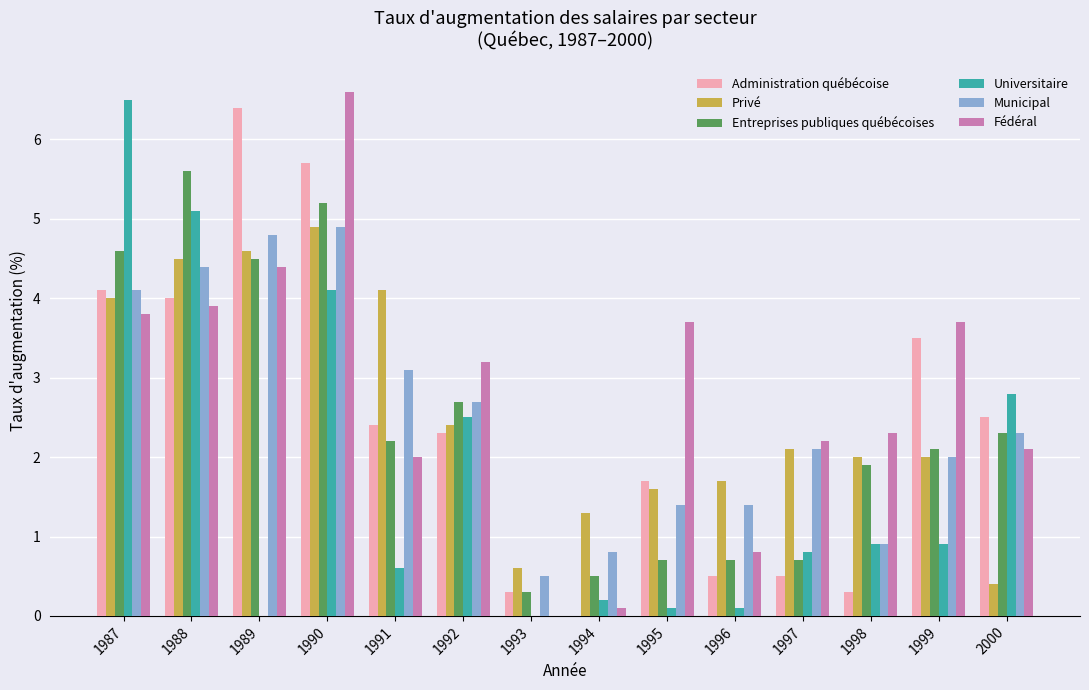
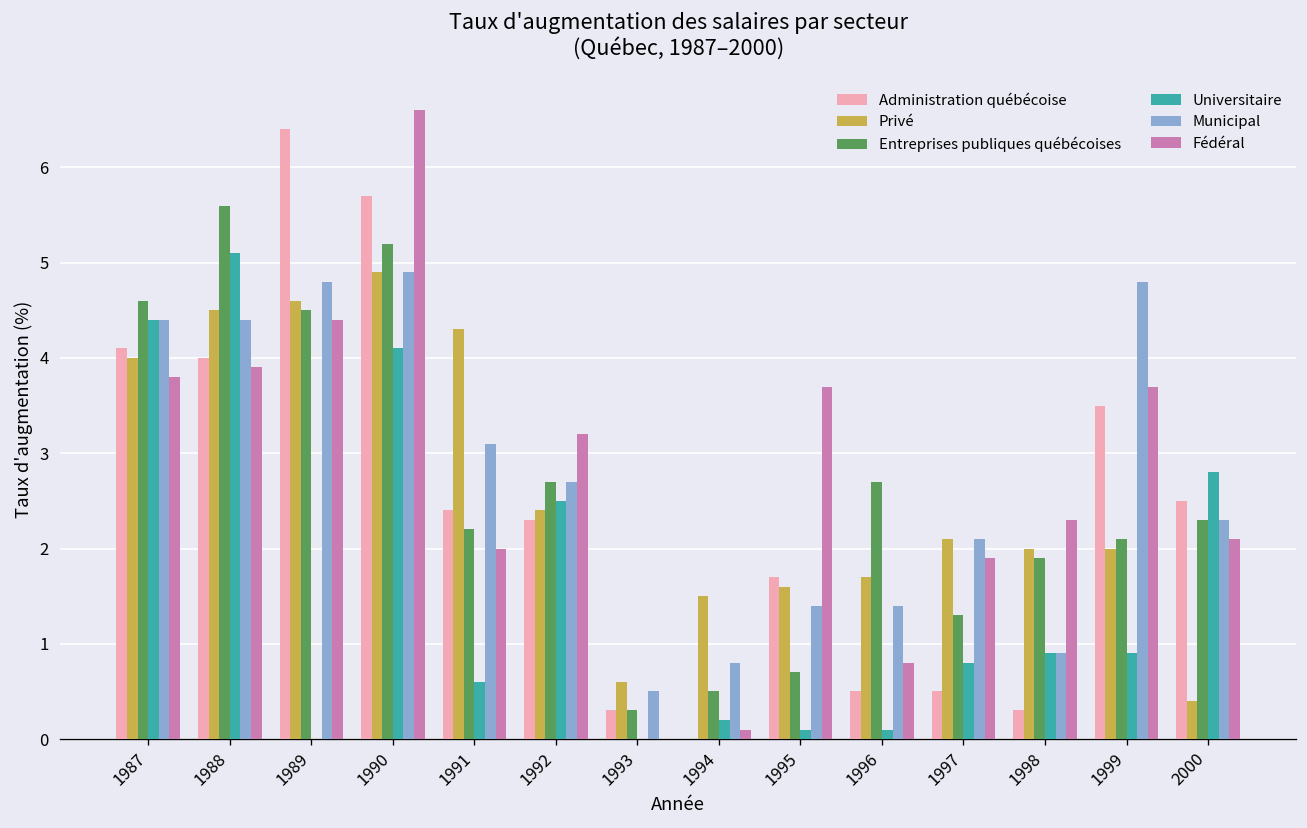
  {
    "Administration québécoise": {
      "1987": 4.1,
      "1988": 4.0,
      "1989": 6.4,
      "1990": 5.7,
      "1991": 2.4,
      "1992": 2.3,
      "1993": 0.3,
      "1994": 0.0,
      "1995": 1.7,
      "1996": 0.5,
      "1997": 0.5,
      "1998": 0.3,
      "1999": 3.5,
      "2000": 2.5
    },
    "Privé": {
      "1987": 4.0,
      "1988": 4.5,
      "1989": 4.6,
      "1990": 4.9,
-     "1991": 4.1,
+     "1991": 4.3,
      "1992": 2.4,
      "1993": 0.6,
-     "1994": 1.3,
+     "1994": 1.5,
      "1995": 1.6,
      "1996": 1.7,
      "1997": 2.1,
      "1998": 2.0,
      "1999": 2.0,
      "2000": 0.4
    },
    "Entreprises publiques québécoises": {
      "1987": 4.6,
      "1988": 5.6,
      "1989": 4.5,
      "1990": 5.2,
      "1991": 2.2,
      "1992": 2.7,
      "1993": 0.3,
      "1994": 0.5,
      "1995": 0.7,
-     "1996": 0.7,
-     "1997": 0.7,
+     "1996": 2.7,
+     "1997": 1.3,
      "1998": 1.9,
      "1999": 2.1,
      "2000": 2.3
    },
    "Universitaire": {
-     "1987": 6.5,
+     "1987": 4.4,
      "1988": 5.1,
      "1989": 0.0,
      "1990": 4.1,
      "1991": 0.6,
      "1992": 2.5,
      "1993": 0.0,
      "1994": 0.2,
      "1995": 0.1,
      "1996": 0.1,
      "1997": 0.8,
      "1998": 0.9,
      "1999": 0.9,
      "2000": 2.8
    },
    "Municipal": {
-     "1987": 4.1,
+     "1987": 4.4,
      "1988": 4.4,
      "1989": 4.8,
      "1990": 4.9,
      "1991": 3.1,
      "1992": 2.7,
      "1993": 0.5,
      "1994": 0.8,
      "1995": 1.4,
      "1996": 1.4,
      "1997": 2.1,
      "1998": 0.9,
-     "1999": 2.0,
+     "1999": 4.8,
      "2000": 2.3
    },
    "Fédéral": {
      "1987": 3.8,
      "1988": 3.9,
      "1989": 4.4,
      "1990": 6.6,
      "1991": 2.0,
      "1992": 3.2,
      "1993": 0.0,
      "1994": 0.1,
      "1995": 3.7,
      "1996": 0.8,
-     "1997": 2.2,
+     "1997": 1.9,
      "1998": 2.3,
      "1999": 3.7,
      "2000": 2.1
    }
  }
